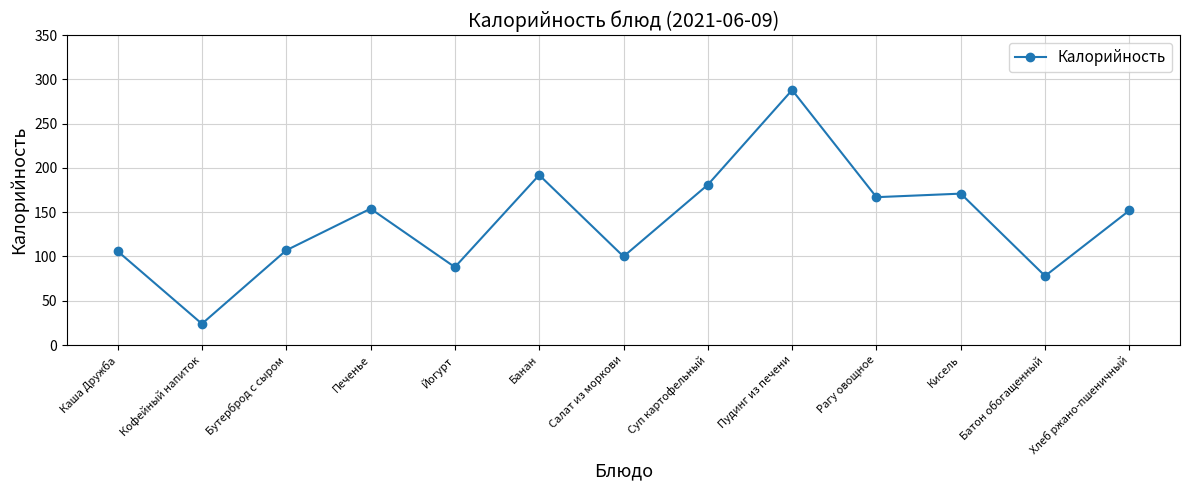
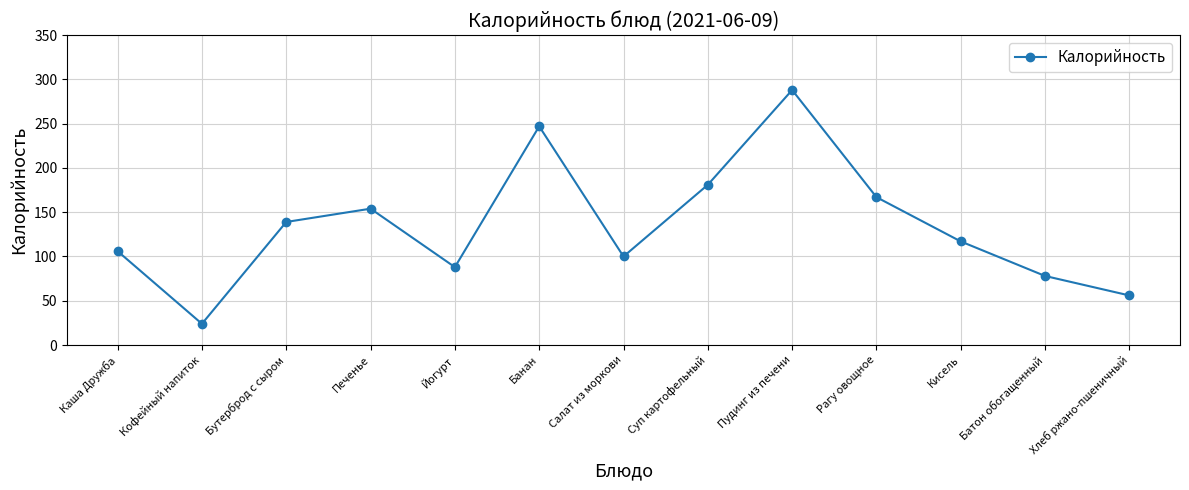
  {
    "Каша Дружба": 110,
    "Кофейный напиток": 20,
-   "Бутерброд с сыром": 110,
+   "Бутерброд с сыром": 140,
    "Печенье": 150,
    "Йогурт": 90,
-   "Банан": 190,
+   "Банан": 250,
    "Салат из моркови": 100,
    "Суп картофельный": 180,
    "Пудинг из печени": 290,
    "Рагу овощное": 170,
-   "Кисель": 170,
+   "Кисель": 120,
    "Батон обогащенный": 80,
-   "Хлеб ржано-пшеничный": 150
+   "Хлеб ржано-пшеничный": 60
  }
